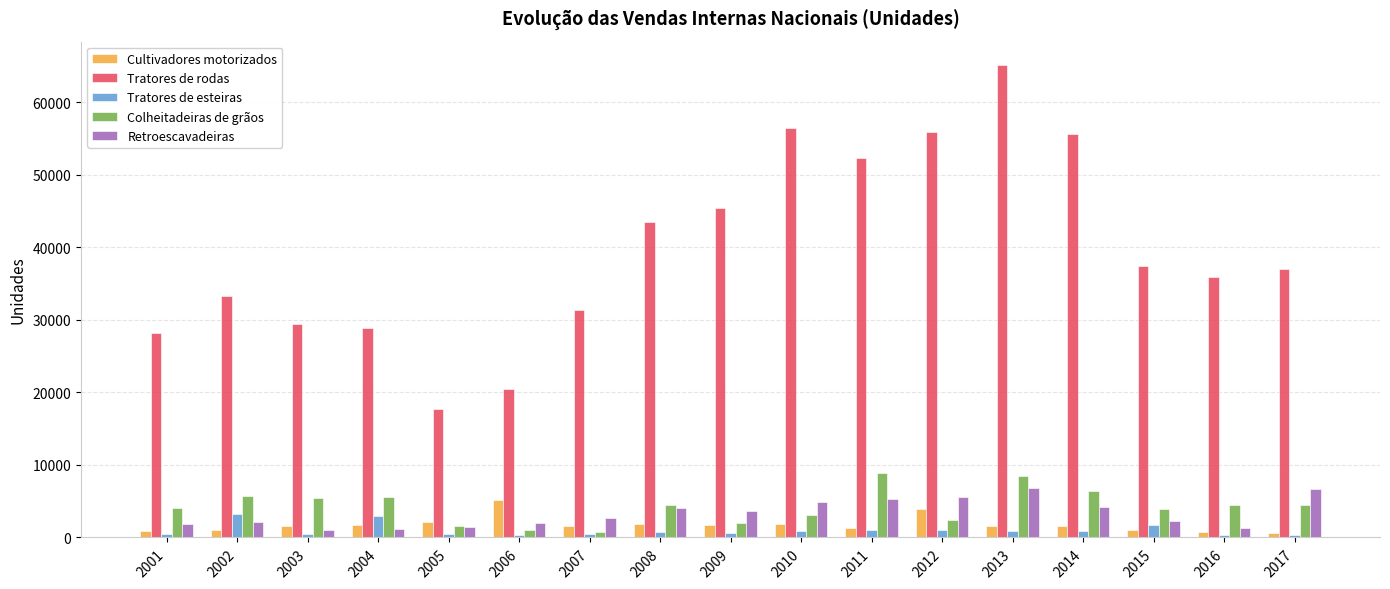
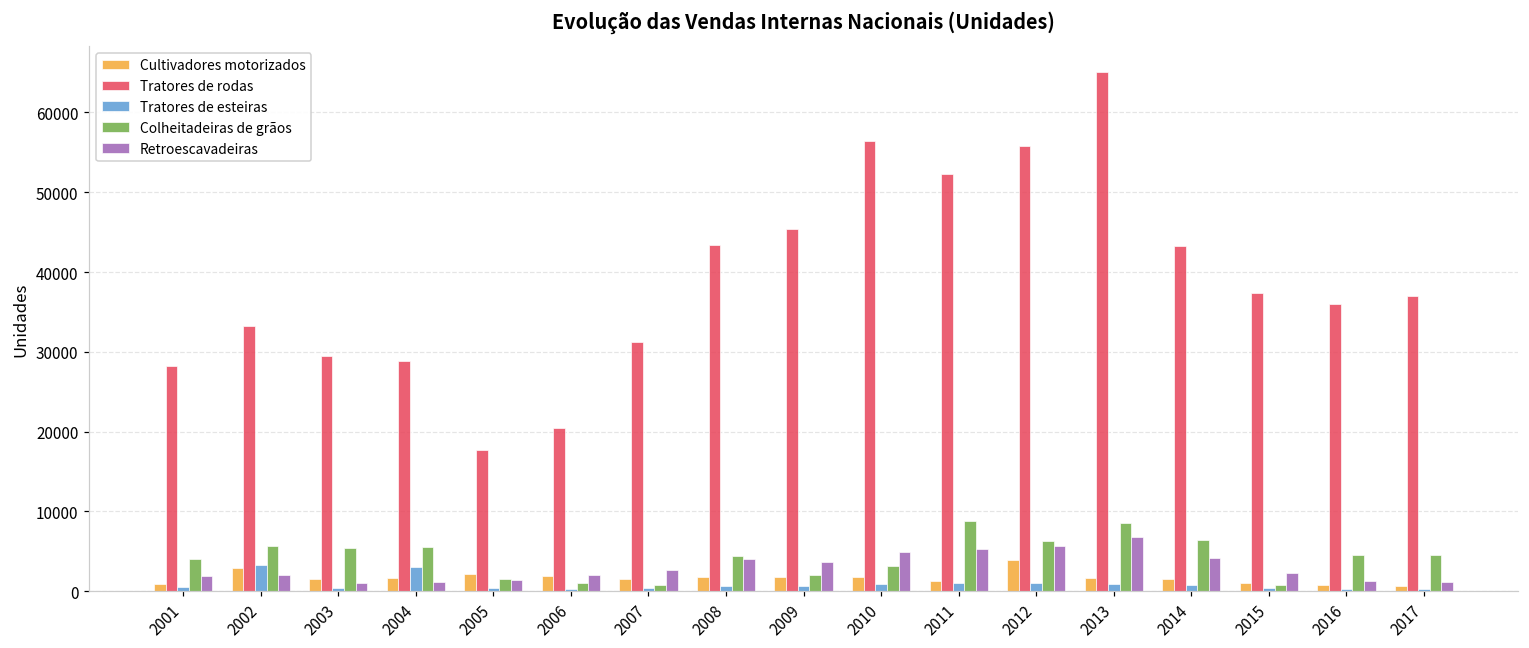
  {
    "Cultivadores motorizados": {
      "2001": 1000,
-     "2002": 1000,
+     "2002": 3000,
      "2003": 2000,
      "2004": 2000,
      "2005": 2000,
-     "2006": 5000,
+     "2006": 2000,
      "2007": 2000,
      "2008": 2000,
      "2009": 2000,
      "2010": 2000,
      "2011": 1000,
      "2012": 4000,
      "2013": 2000,
      "2014": 2000,
      "2015": 1000,
      "2016": 1000,
      "2017": 1000
    },
    "Tratores de rodas": {
      "2001": 28000,
      "2002": 33000,
      "2003": 29000,
      "2004": 29000,
      "2005": 18000,
      "2006": 20000,
      "2007": 31000,
      "2008": 43000,
      "2009": 45000,
      "2010": 56000,
      "2011": 52000,
      "2012": 56000,
      "2013": 65000,
-     "2014": 56000,
+     "2014": 43000,
      "2015": 37000,
      "2016": 36000,
      "2017": 37000
    },
    "Tratores de esteiras": {
      "2001": 0,
      "2002": 3000,
      "2003": 0,
      "2004": 3000,
      "2005": 0,
      "2007": 0,
      "2008": 1000,
      "2009": 1000,
      "2010": 1000,
      "2011": 1000,
      "2012": 1000,
      "2013": 1000,
      "2014": 1000,
-     "2015": 2000
+     "2015": 0
    },
    "Colheitadeiras de grãos": {
      "2001": 4000,
      "2002": 6000,
      "2003": 5000,
      "2004": 6000,
      "2005": 2000,
      "2006": 1000,
      "2007": 1000,
      "2008": 4000,
      "2009": 2000,
      "2010": 3000,
      "2011": 9000,
-     "2012": 2000,
+     "2012": 6000,
      "2013": 9000,
      "2014": 6000,
-     "2015": 4000,
+     "2015": 1000,
      "2016": 4000,
      "2017": 5000
    },
    "Retroescavadeiras": {
      "2001": 2000,
      "2002": 2000,
      "2003": 1000,
      "2004": 1000,
      "2005": 1000,
      "2006": 2000,
      "2007": 3000,
      "2008": 4000,
      "2009": 4000,
      "2010": 5000,
      "2011": 5000,
      "2012": 6000,
      "2013": 7000,
      "2014": 4000,
      "2015": 2000,
      "2016": 1000,
-     "2017": 7000
+     "2017": 1000
    }
  }
